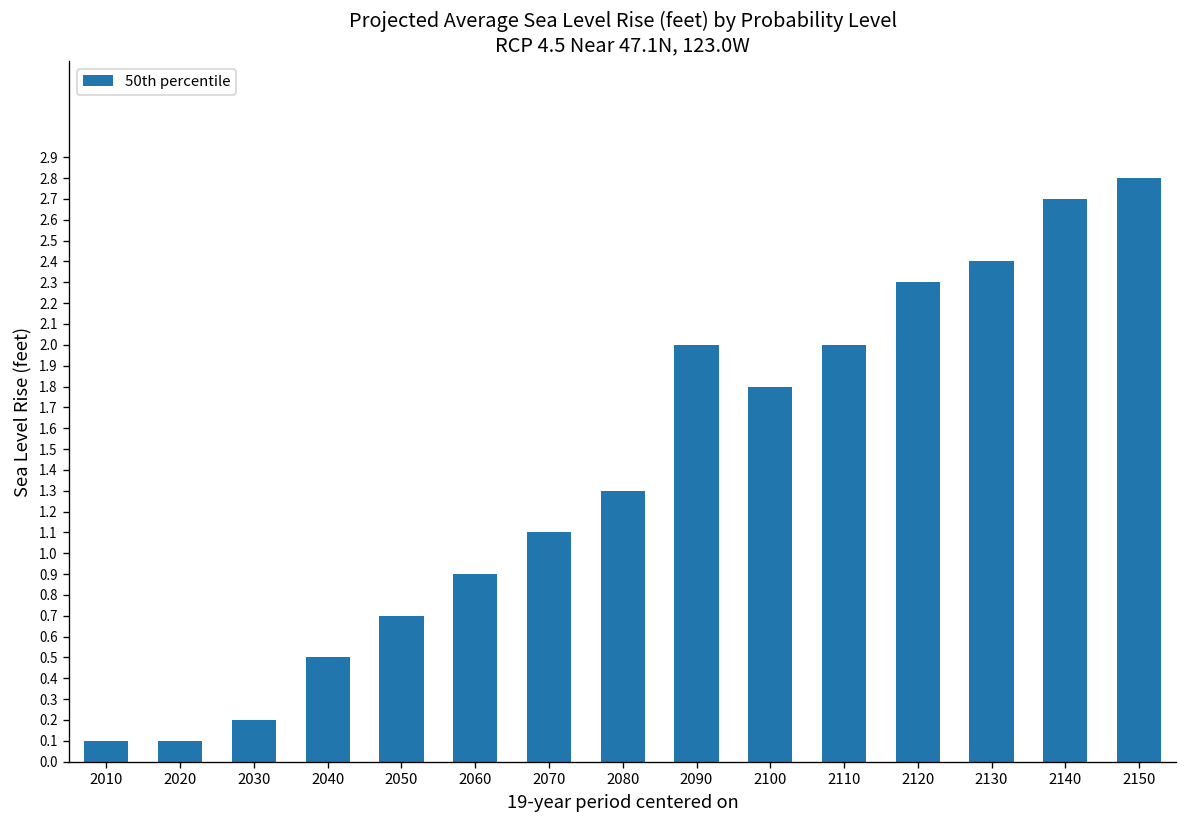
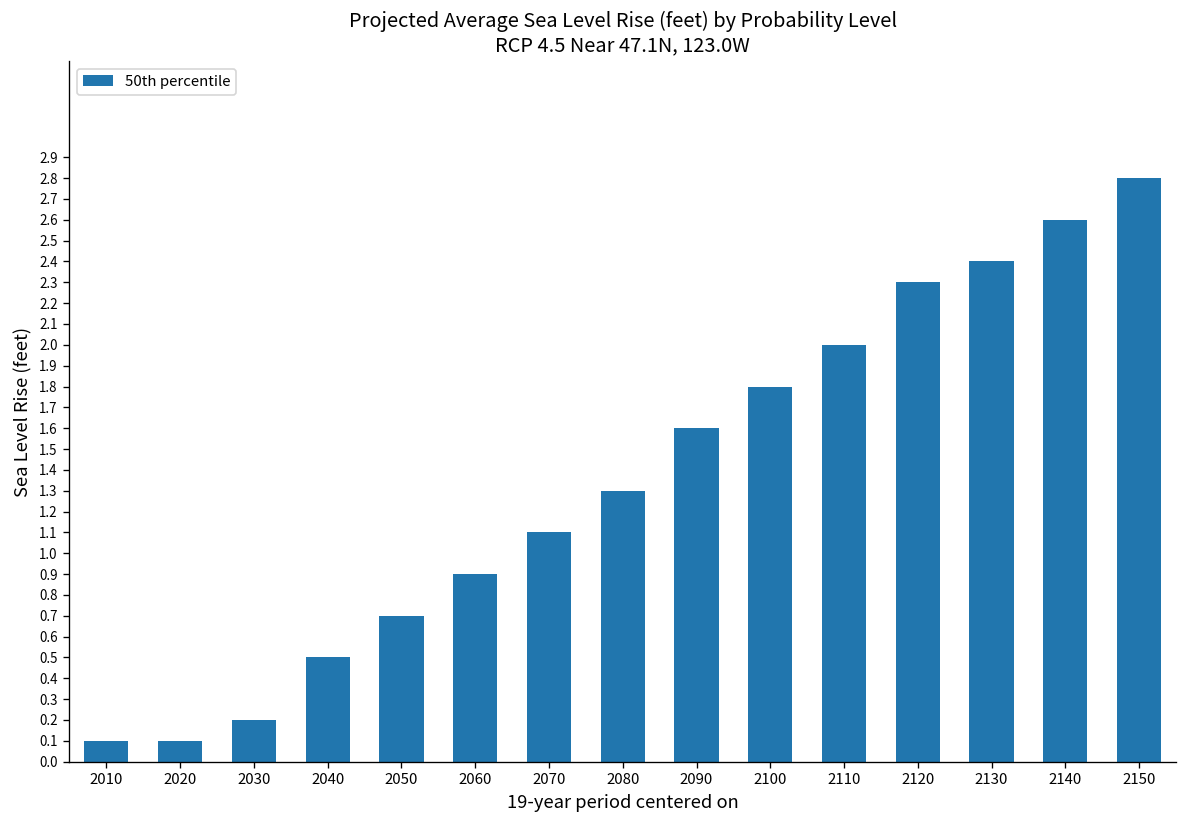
  {
    "2010": 0.1,
    "2020": 0.1,
    "2030": 0.2,
    "2040": 0.5,
    "2050": 0.7,
    "2060": 0.9,
    "2070": 1.1,
    "2080": 1.3,
-   "2090": 2.0,
+   "2090": 1.6,
    "2100": 1.8,
    "2110": 2.0,
    "2120": 2.3,
    "2130": 2.4,
-   "2140": 2.7,
+   "2140": 2.6,
    "2150": 2.8
  }
